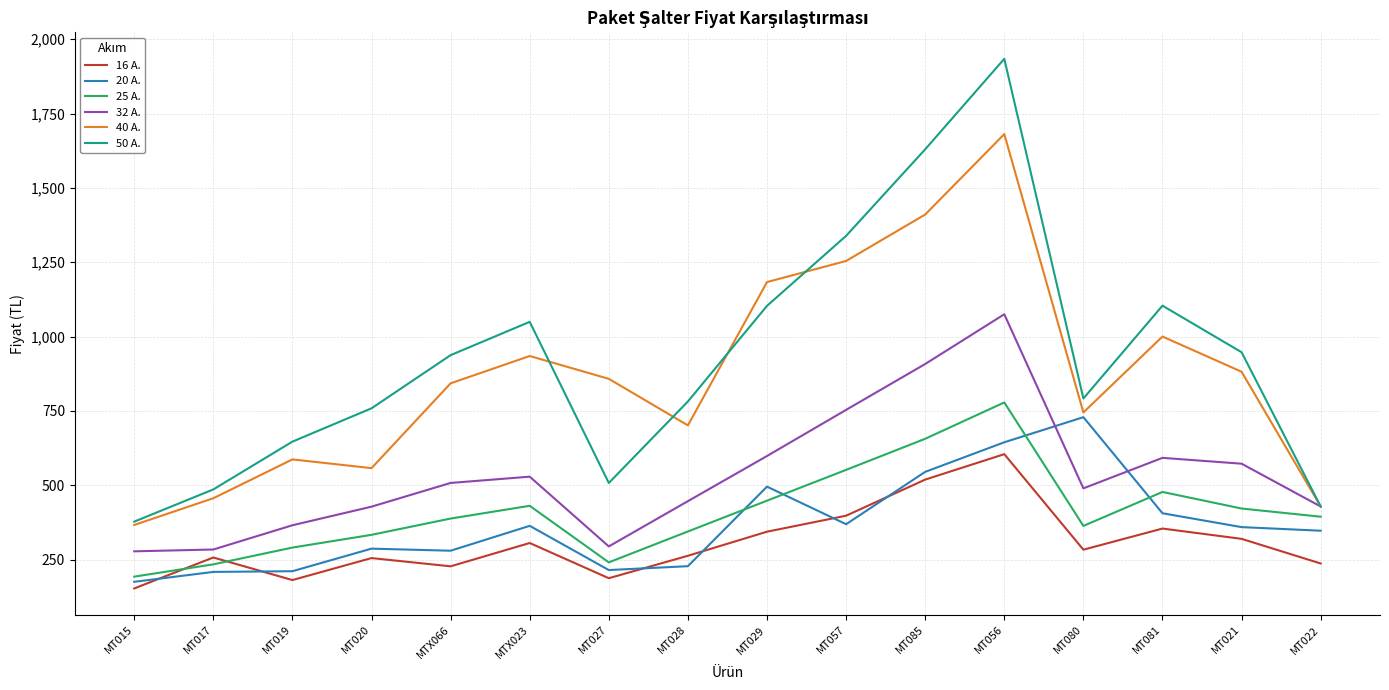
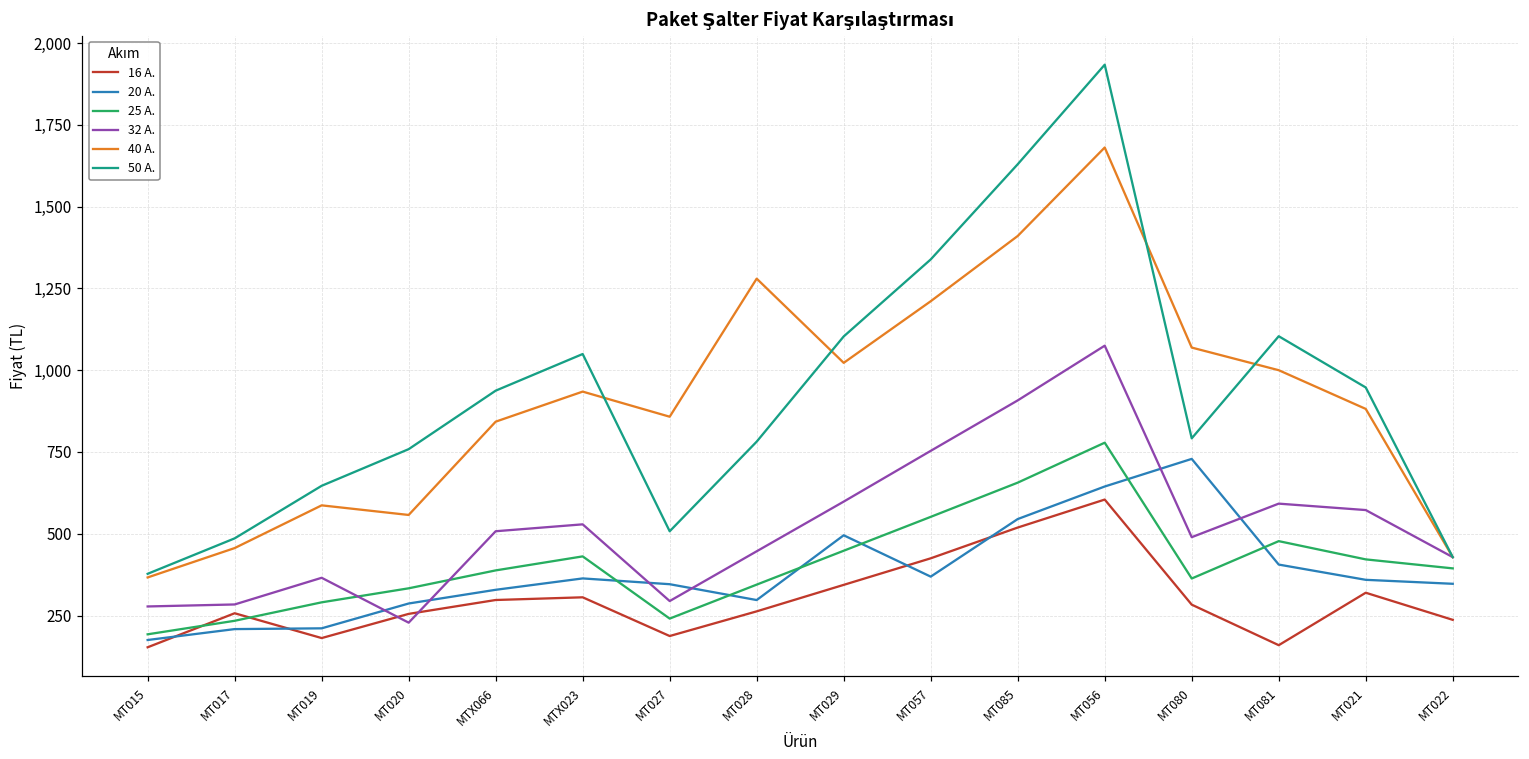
  {
    "16 A.": {
      "MT015": "150",
      "MT017": "260",
      "MT019": "180",
      "MT020": "250",
-     "MTX066": "230",
+     "MTX066": "300",
      "MTX023": "310",
      "MT027": "190",
      "MT028": "260",
      "MT029": "340",
-     "MT057": "400",
+     "MT057": "420",
      "MT085": "520",
      "MT056": "600",
      "MT080": "280",
-     "MT081": "350",
+     "MT081": "160",
      "MT021": "320",
      "MT022": "240"
    },
    "20 A.": {
      "MT015": "180",
      "MT017": "210",
      "MT019": "210",
      "MT020": "290",
-     "MTX066": "280",
+     "MTX066": "330",
      "MTX023": "360",
-     "MT027": "210",
-     "MT028": "230",
+     "MT027": "350",
+     "MT028": "300",
      "MT029": "500",
      "MT057": "370",
      "MT085": "540",
      "MT056": "640",
      "MT080": "730",
      "MT081": "410",
      "MT021": "360",
      "MT022": "350"
    },
    "32 A.": {
      "MT015": "280",
      "MT017": "280",
      "MT019": "370",
-     "MT020": "430",
+     "MT020": "230",
      "MTX066": "510",
      "MTX023": "530",
      "MT027": "290",
      "MT028": "450",
      "MT029": "600",
      "MT057": "750",
      "MT085": "910",
      "MT056": "1,080",
      "MT080": "490",
      "MT081": "590",
      "MT021": "570"
    },
    "40 A.": {
      "MT015": "370",
      "MT017": "460",
      "MT019": "590",
      "MT020": "560",
      "MTX066": "840",
      "MTX023": "930",
      "MT027": "860",
-     "MT028": "700",
-     "MT029": "1,180",
-     "MT057": "1,250",
+     "MT028": "1,280",
+     "MT029": "1,020",
+     "MT057": "1,210",
      "MT085": "1,410",
      "MT056": "1,680",
-     "MT080": "740",
+     "MT080": "1,070",
      "MT081": "1,000",
      "MT021": "880"
    }
  }
